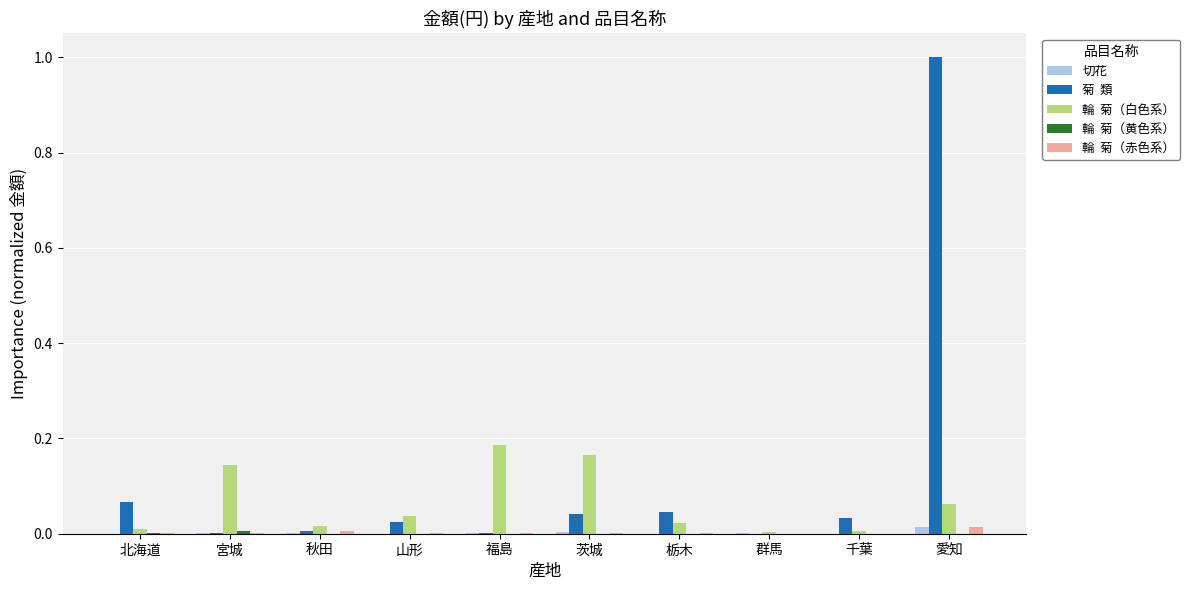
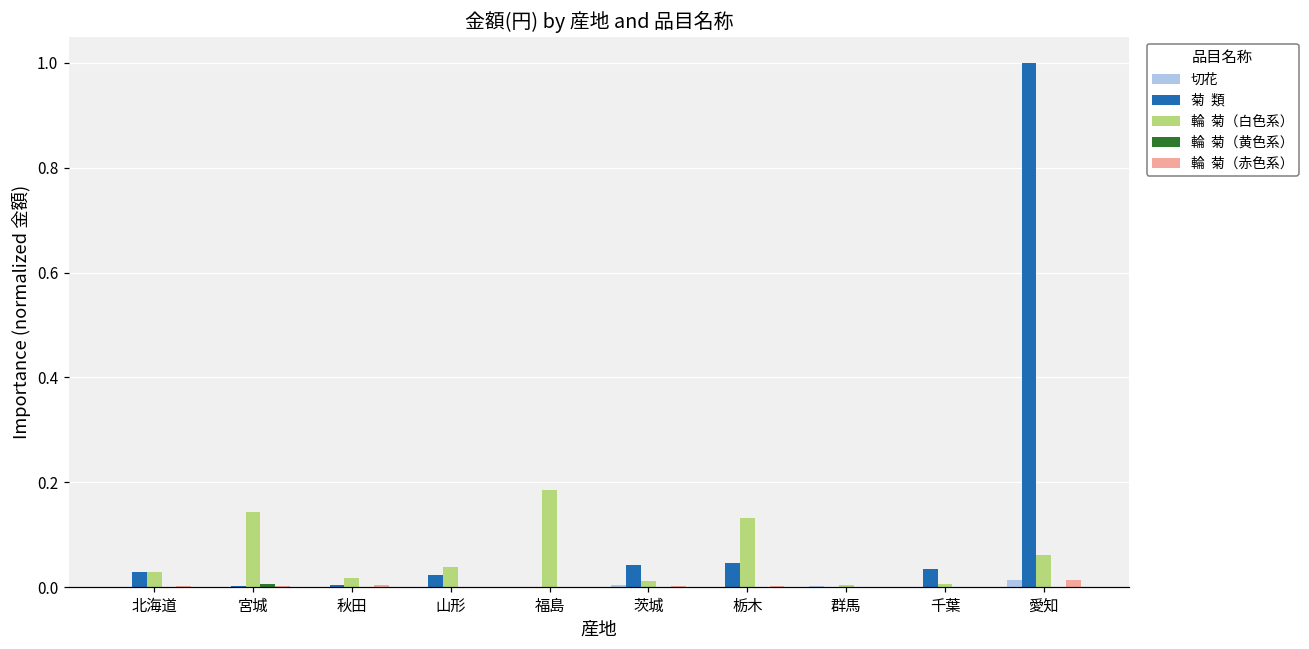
  {
    "切花": {
      "愛知": 0.01
    },
    "菊 類": {
-     "北海道": 0.07,
+     "北海道": 0.03,
      "山形": 0.02,
      "茨城": 0.04,
      "栃木": 0.05,
      "千葉": 0.03,
      "愛知": 1.00
    },
    "輪 菊（白色系）": {
-     "北海道": 0.01,
+     "北海道": 0.03,
      "宮城": 0.14,
      "秋田": 0.02,
      "山形": 0.04,
      "福島": 0.19,
-     "茨城": 0.16,
-     "栃木": 0.02,
+     "茨城": 0.01,
+     "栃木": 0.13,
      "千葉": 0.01,
      "愛知": 0.06
    },
    "輪 菊（黄色系）": {
      "宮城": 0.01,
      "秋田": 0.00,
      "山形": 0.00,
      "福島": 0.00,
      "茨城": 0.00,
      "栃木": 0.00,
      "群馬": 0.00,
      "千葉": 0.00,
      "愛知": 0.00
    },
    "輪 菊（赤色系）": {
      "愛知": 0.01
    }
  }
